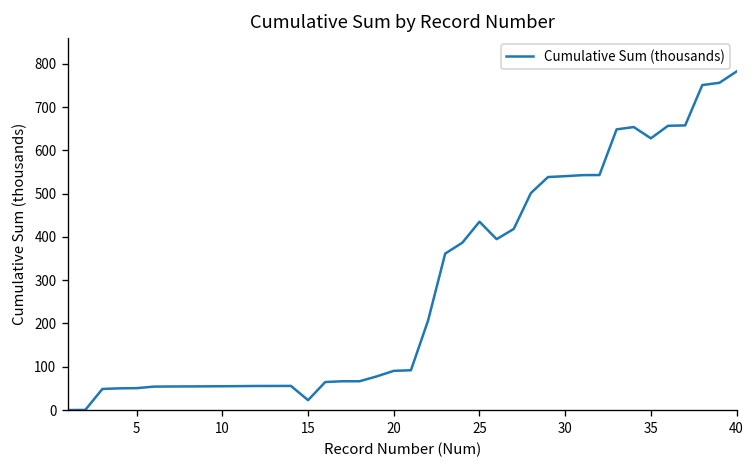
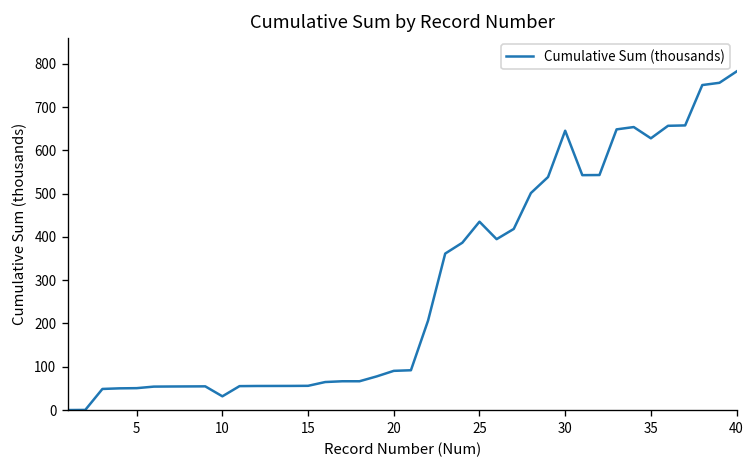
  {
    "5": 50,
-   "10": 60,
-   "15": 20,
+   "10": 30,
+   "15": 60,
    "20": 90,
    "25": 440,
-   "30": 540,
+   "30": 650,
    "35": 630,
    "40": 780
  }
